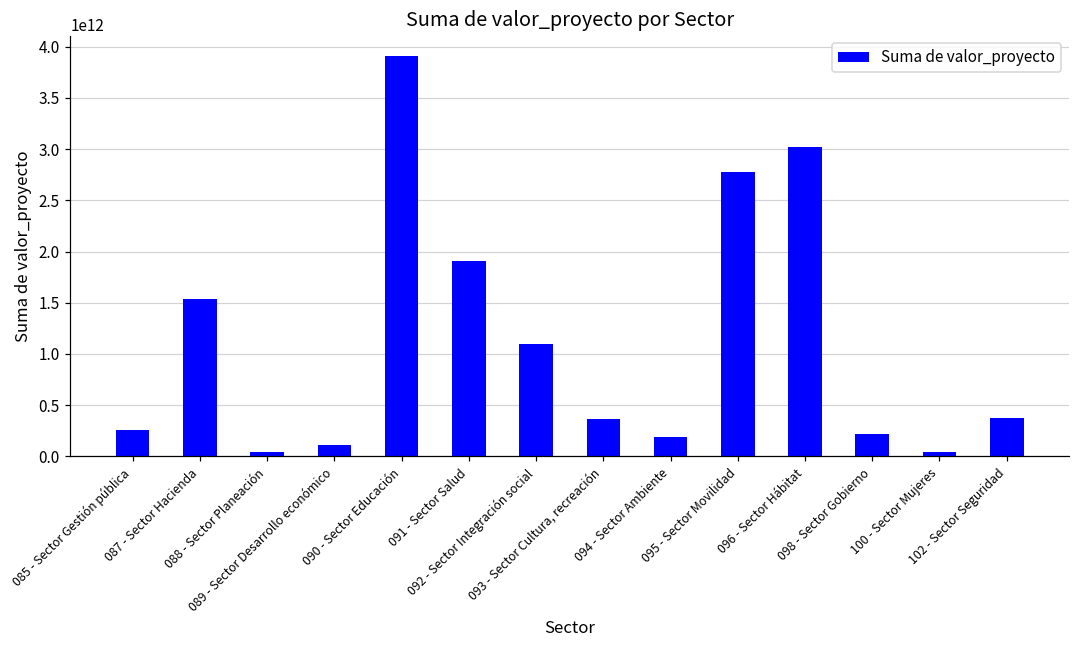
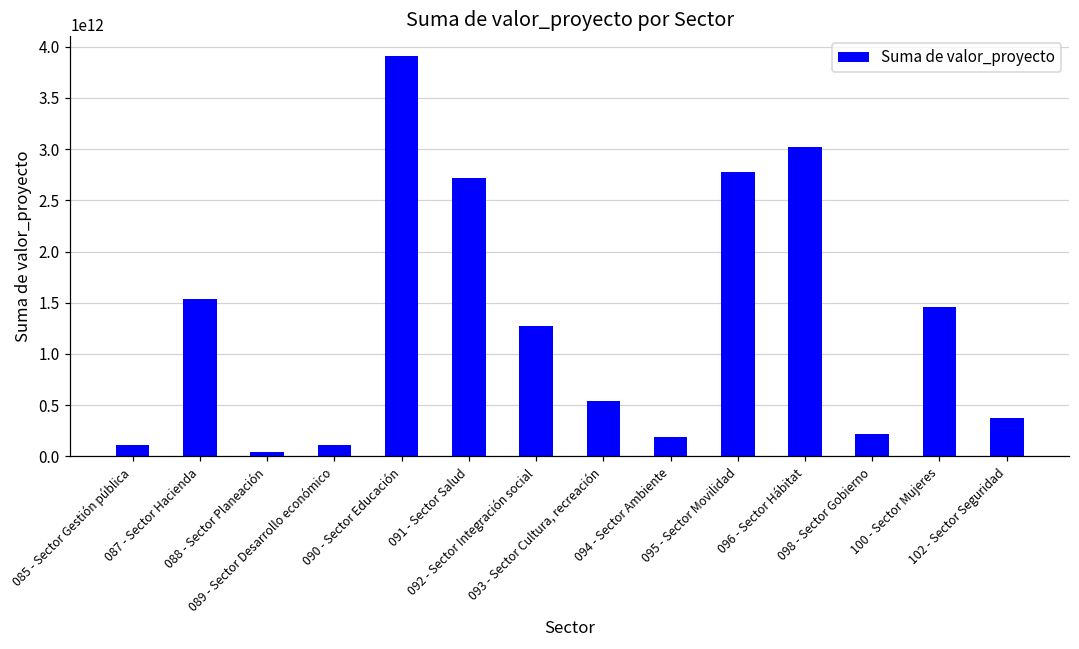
  {
-   "085 - Sector Gestión pública": 300000000000,
+   "085 - Sector Gestión pública": 100000000000,
    "087 - Sector Hacienda": 1500000000000,
    "088 - Sector Planeación": 0,
    "089 - Sector Desarrollo económico": 100000000000,
    "090 - Sector Educación": 3900000000000,
-   "091 - Sector Salud": 1900000000000,
-   "092 - Sector Integración social": 1100000000000,
-   "093 - Sector Cultura, recreación": 400000000000,
+   "091 - Sector Salud": 2700000000000,
+   "092 - Sector Integración social": 1300000000000,
+   "093 - Sector Cultura, recreación": 500000000000,
    "094 - Sector Ambiente": 200000000000,
    "095 - Sector Movilidad": 2800000000000,
    "096 - Sector Hábitat": 3000000000000,
    "098 - Sector Gobierno": 200000000000,
-   "100 - Sector Mujeres": 0,
+   "100 - Sector Mujeres": 1500000000000,
    "102 - Sector Seguridad": 400000000000
  }
